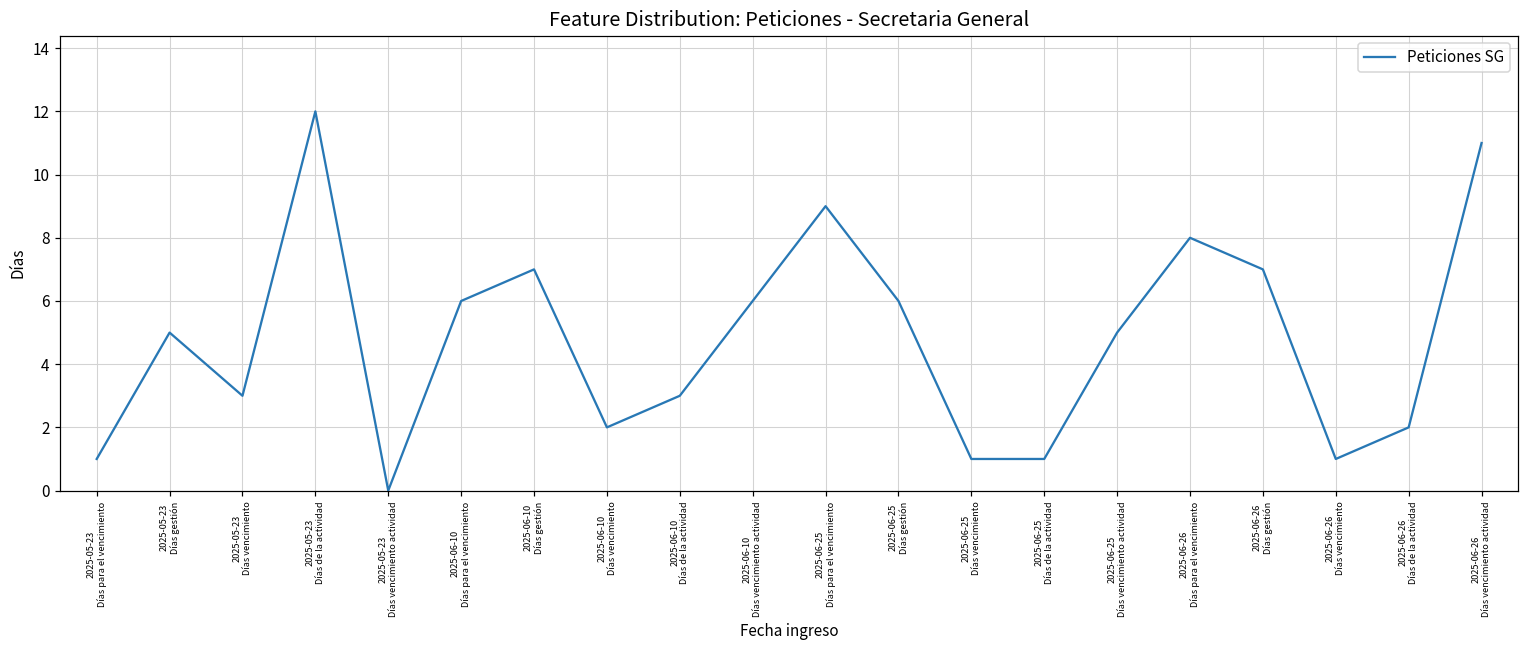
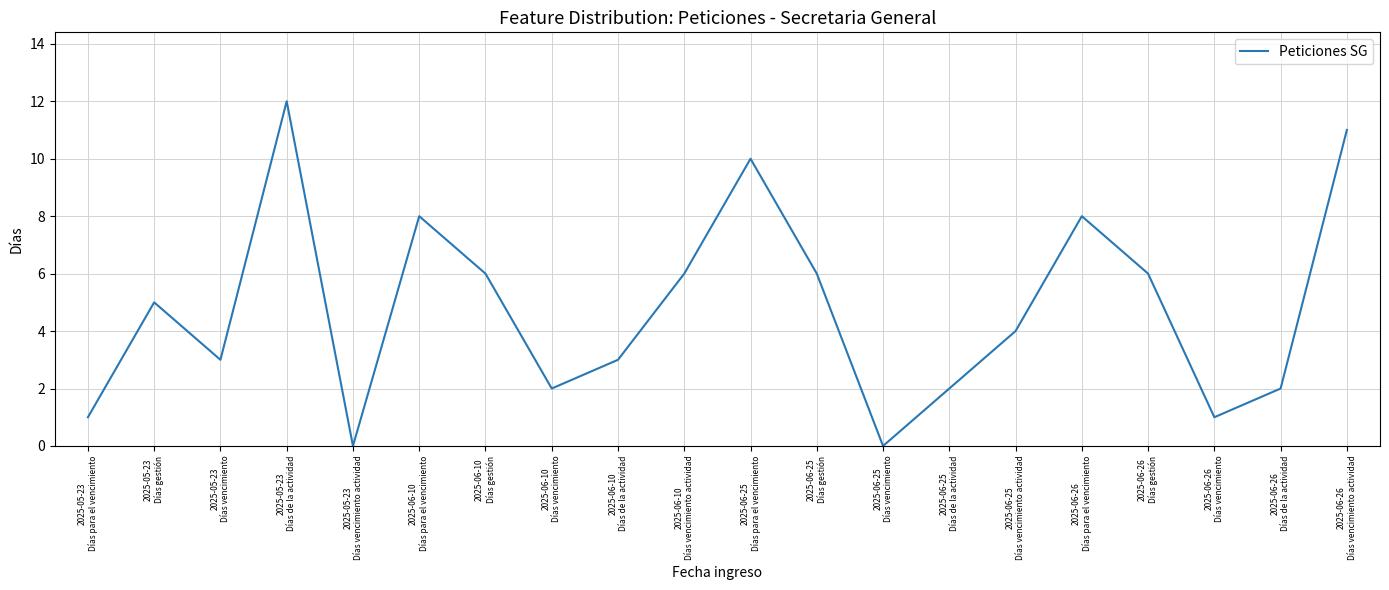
  {
    "2025-05-23 Días para el vencimiento": 1,
    "2025-05-23 Días gestión": 5,
    "2025-05-23 Días vencimiento": 3,
    "2025-05-23 Días de la actividad": 12,
    "2025-05-23 Días vencimiento actividad": 0,
-   "2025-06-10 Días para el vencimiento": 6,
-   "2025-06-10 Días gestión": 7,
+   "2025-06-10 Días para el vencimiento": 8,
+   "2025-06-10 Días gestión": 6,
    "2025-06-10 Días vencimiento": 2,
    "2025-06-10 Días de la actividad": 3,
    "2025-06-10 Días vencimiento actividad": 6,
-   "2025-06-25 Días para el vencimiento": 9,
+   "2025-06-25 Días para el vencimiento": 10,
    "2025-06-25 Días gestión": 6,
-   "2025-06-25 Días vencimiento": 1,
-   "2025-06-25 Días de la actividad": 1,
-   "2025-06-25 Días vencimiento actividad": 5,
+   "2025-06-25 Días vencimiento": 0,
+   "2025-06-25 Días de la actividad": 2,
+   "2025-06-25 Días vencimiento actividad": 4,
    "2025-06-26 Días para el vencimiento": 8,
-   "2025-06-26 Días gestión": 7,
+   "2025-06-26 Días gestión": 6,
    "2025-06-26 Días vencimiento": 1,
    "2025-06-26 Días de la actividad": 2,
    "2025-06-26 Días vencimiento actividad": 11
  }
